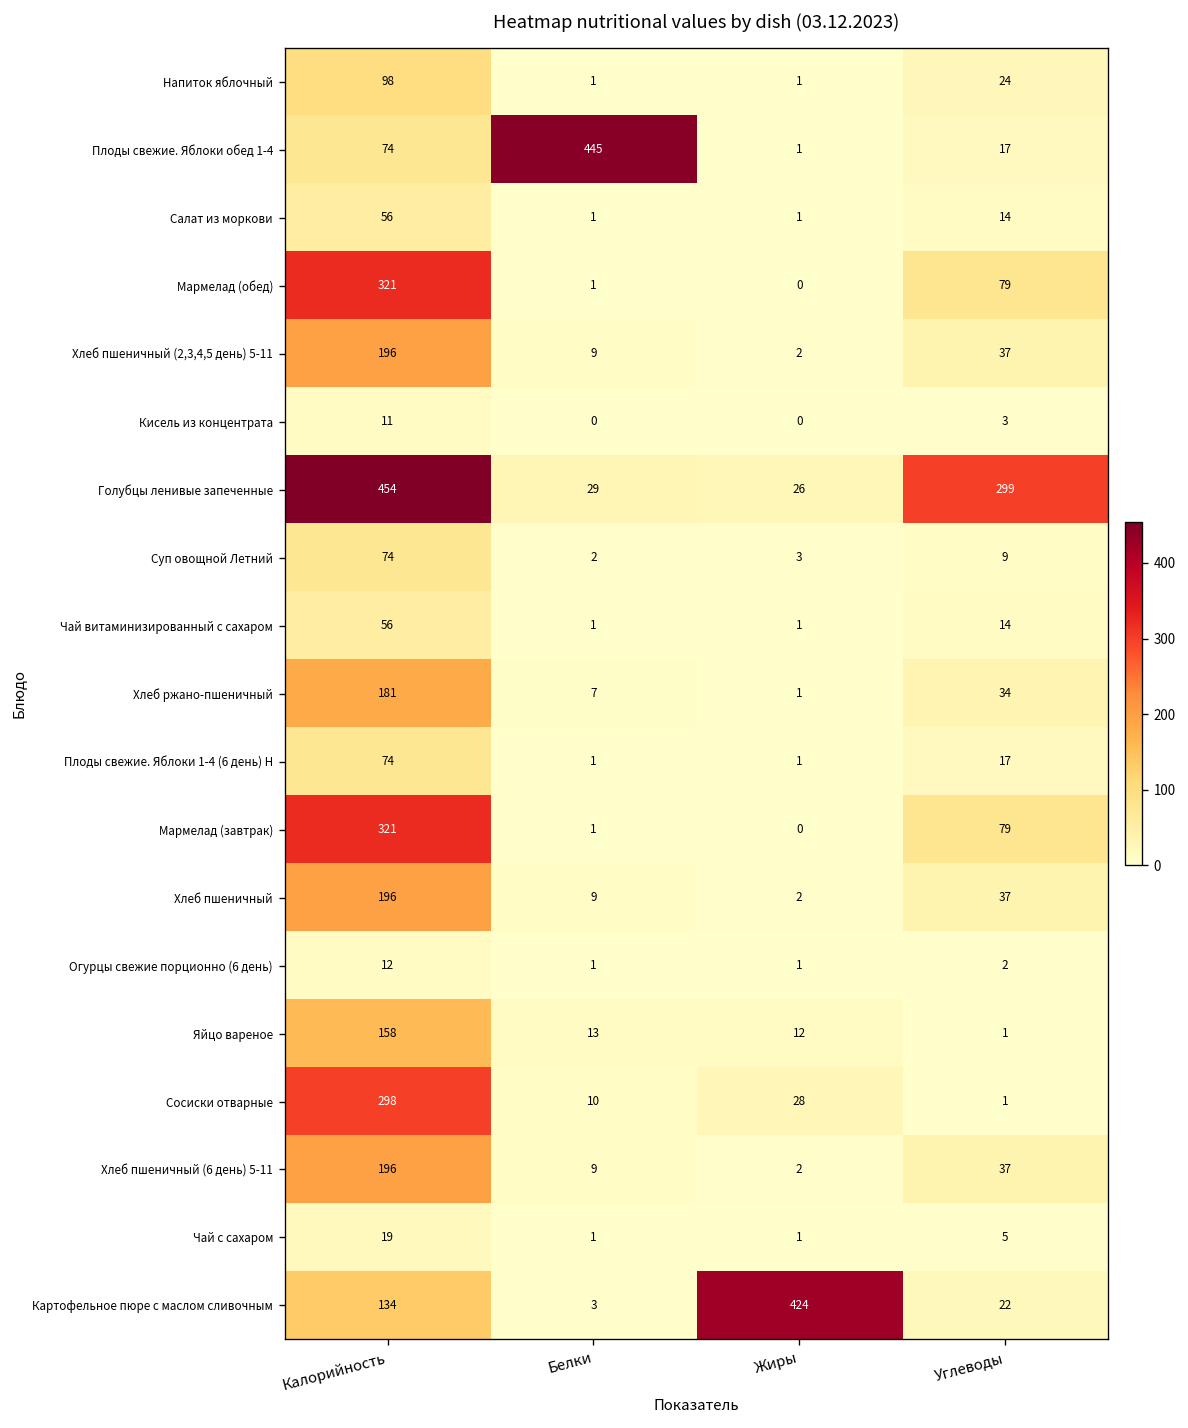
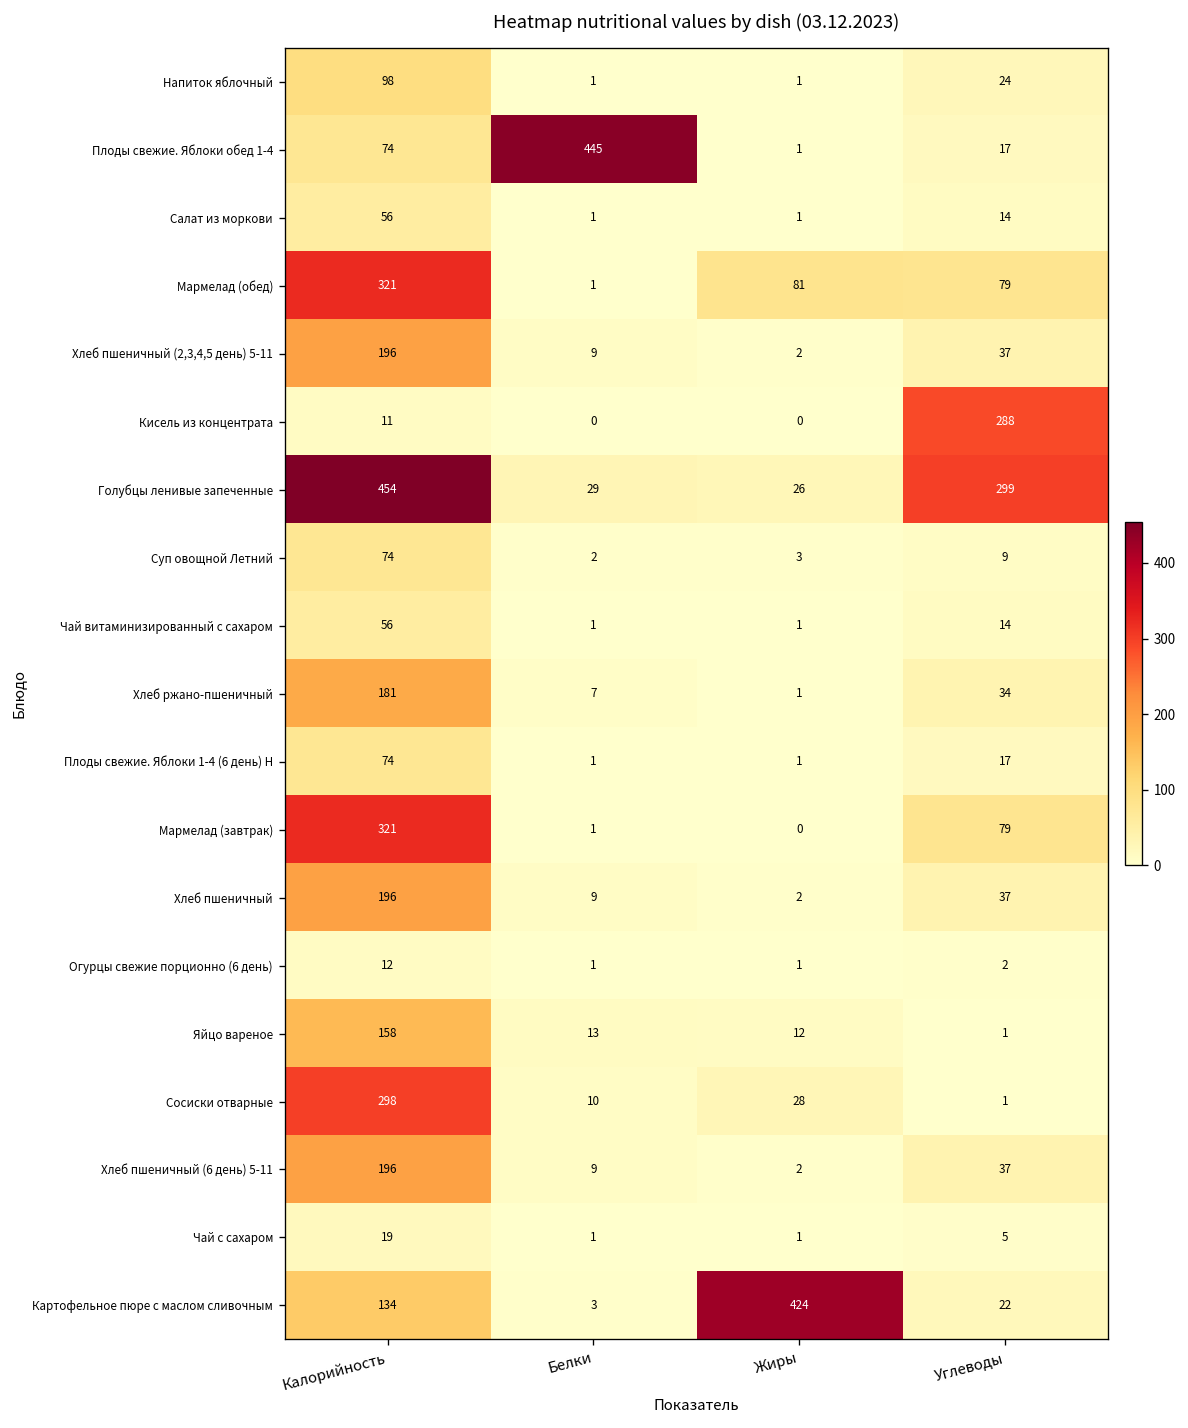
  {
    "Напиток яблочный": {
      "Калорийность": 98,
      "Белки": 1,
      "Жиры": 1,
      "Углеводы": 24
    },
    "Плоды свежие. Яблоки обед 1-4": {
      "Калорийность": 74,
      "Белки": 445,
      "Жиры": 1,
      "Углеводы": 17
    },
    "Салат из моркови": {
      "Калорийность": 56,
      "Белки": 1,
      "Жиры": 1,
      "Углеводы": 14
    },
    "Мармелад (обед)": {
      "Калорийность": 321,
      "Белки": 1,
-     "Жиры": 0,
+     "Жиры": 81,
      "Углеводы": 79
    },
    "Хлеб пшеничный (2,3,4,5 день) 5-11": {
      "Калорийность": 196,
      "Белки": 9,
      "Жиры": 2,
      "Углеводы": 37
    },
    "Кисель из концентрата": {
      "Калорийность": 11,
      "Белки": 0,
      "Жиры": 0,
-     "Углеводы": 3
+     "Углеводы": 288
    },
    "Голубцы ленивые запеченные": {
      "Калорийность": 454,
      "Белки": 29,
      "Жиры": 26,
      "Углеводы": 299
    },
    "Суп овощной Летний": {
      "Калорийность": 74,
      "Белки": 2,
      "Жиры": 3,
      "Углеводы": 9
    },
    "Чай витаминизированный с сахаром": {
      "Калорийность": 56,
      "Белки": 1,
      "Жиры": 1,
      "Углеводы": 14
    },
    "Хлеб ржано-пшеничный": {
      "Калорийность": 181,
      "Белки": 7,
      "Жиры": 1,
      "Углеводы": 34
    },
    "Плоды свежие. Яблоки 1-4 (6 день) Н": {
      "Калорийность": 74,
      "Белки": 1,
      "Жиры": 1,
      "Углеводы": 17
    },
    "Мармелад (завтрак)": {
      "Калорийность": 321,
      "Белки": 1,
      "Жиры": 0,
      "Углеводы": 79
    },
    "Хлеб пшеничный": {
      "Калорийность": 196,
      "Белки": 9,
      "Жиры": 2,
      "Углеводы": 37
    },
    "Огурцы свежие порционно (6 день)": {
      "Калорийность": 12,
      "Белки": 1,
      "Жиры": 1,
      "Углеводы": 2
    },
    "Яйцо вареное": {
      "Калорийность": 158,
      "Белки": 13,
      "Жиры": 12,
      "Углеводы": 1
    },
    "Сосиски отварные": {
      "Калорийность": 298,
      "Белки": 10,
      "Жиры": 28,
      "Углеводы": 1
    },
    "Хлеб пшеничный (6 день) 5-11": {
      "Калорийность": 196,
      "Белки": 9,
      "Жиры": 2,
      "Углеводы": 37
    },
    "Чай с сахаром": {
      "Калорийность": 19,
      "Белки": 1,
      "Жиры": 1,
      "Углеводы": 5
    },
    "Картофельное пюре с маслом сливочным": {
      "Калорийность": 134,
      "Белки": 3,
      "Жиры": 424,
      "Углеводы": 22
    }
  }
